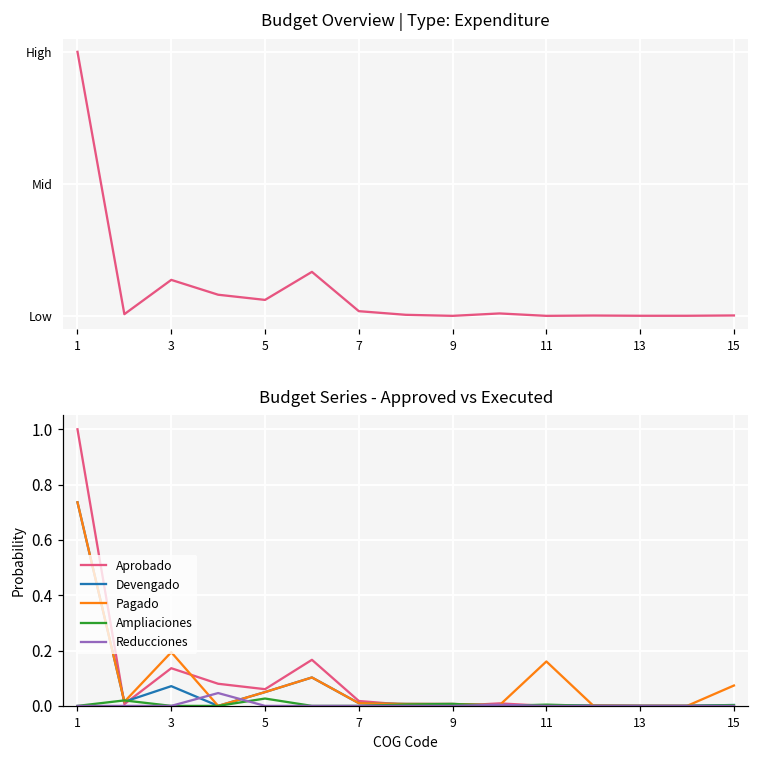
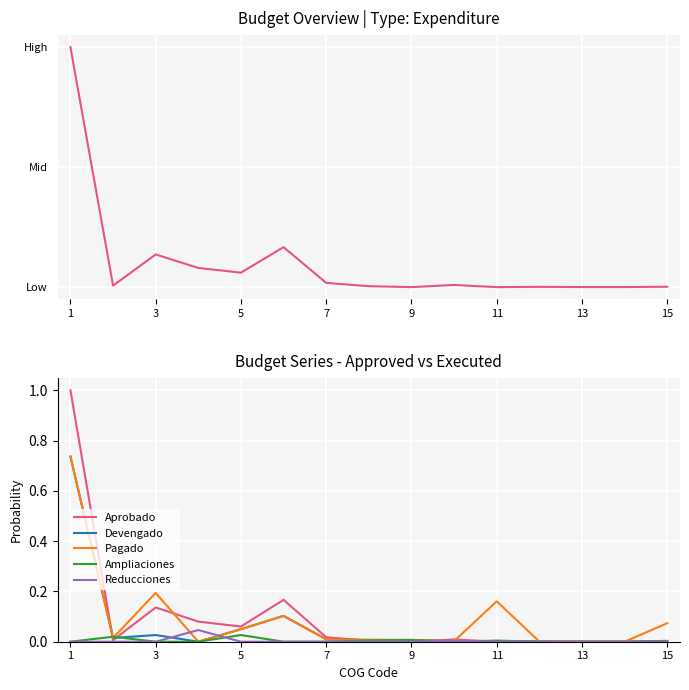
  {
    "Budget Series - Approved vs Executed": {
      "Aprobado": {
        "1": 1.00,
        "3": 0.14,
        "5": 0.06
      },
      "Devengado": {
-       "3": 0.07
+       "3": 0.03
      },
      "Pagado": {
        "3": 0.19,
        "11": 0.16,
        "15": 0.07
      },
      "Ampliaciones": {
        "5": 0.03
      },
      "Reducciones": {
        "5": 0.00
      }
    }
  }
